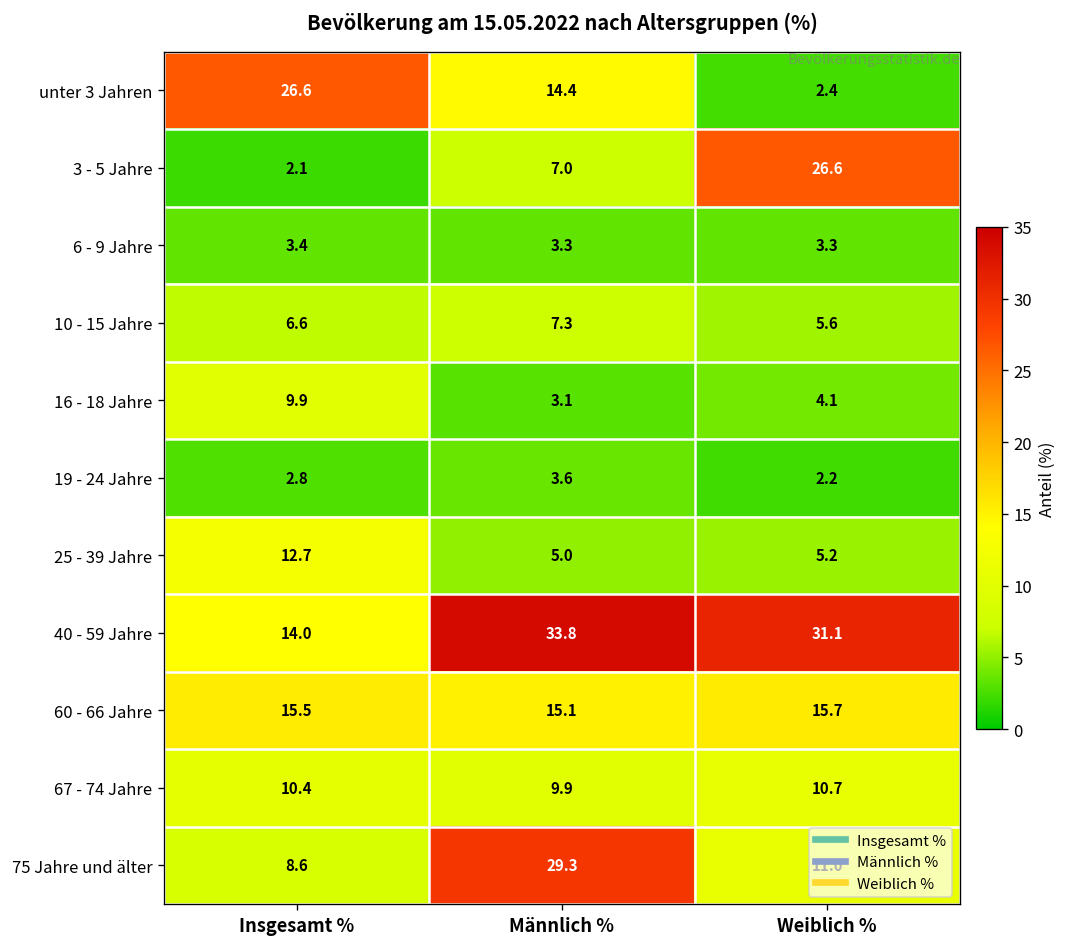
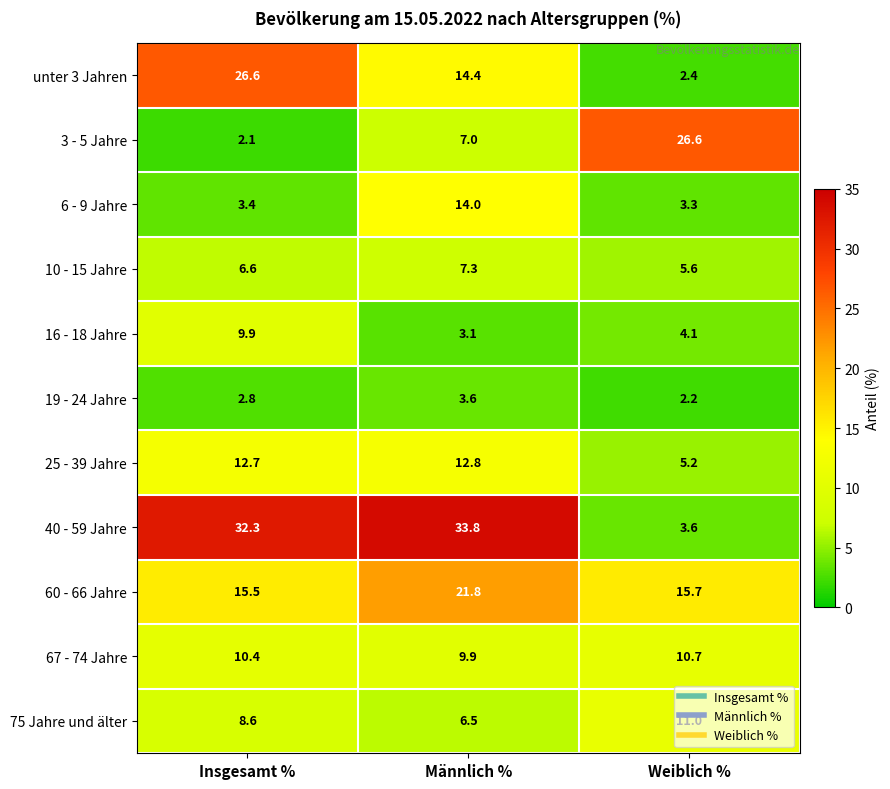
  {
    "unter 3 Jahren": {
      "Insgesamt %": 26.6,
      "Männlich %": 14.4
    },
    "3 - 5 Jahre": {
      "Insgesamt %": 2.1,
      "Männlich %": 7.0,
      "Weiblich %": 26.6
    },
    "6 - 9 Jahre": {
      "Insgesamt %": 3.4,
-     "Männlich %": 3.3,
+     "Männlich %": 14.0,
      "Weiblich %": 3.3
    },
    "10 - 15 Jahre": {
      "Insgesamt %": 6.6,
      "Männlich %": 7.3,
      "Weiblich %": 5.6
    },
    "16 - 18 Jahre": {
      "Insgesamt %": 9.9,
      "Männlich %": 3.1,
      "Weiblich %": 4.1
    },
    "19 - 24 Jahre": {
      "Insgesamt %": 2.8,
      "Männlich %": 3.6,
      "Weiblich %": 2.2
    },
    "25 - 39 Jahre": {
      "Insgesamt %": 12.7,
-     "Männlich %": 5.0,
+     "Männlich %": 12.8,
      "Weiblich %": 5.2
    },
    "40 - 59 Jahre": {
-     "Insgesamt %": 14.0,
+     "Insgesamt %": 32.3,
      "Männlich %": 33.8,
-     "Weiblich %": 31.1
+     "Weiblich %": 3.6
    },
    "60 - 66 Jahre": {
      "Insgesamt %": 15.5,
-     "Männlich %": 15.1,
+     "Männlich %": 21.8,
      "Weiblich %": 15.7
    },
    "67 - 74 Jahre": {
      "Insgesamt %": 10.4,
      "Männlich %": 9.9,
      "Weiblich %": 10.7
    },
    "75 Jahre und älter": {
      "Insgesamt %": 8.6,
-     "Männlich %": 29.3
+     "Männlich %": 6.5
    }
  }
